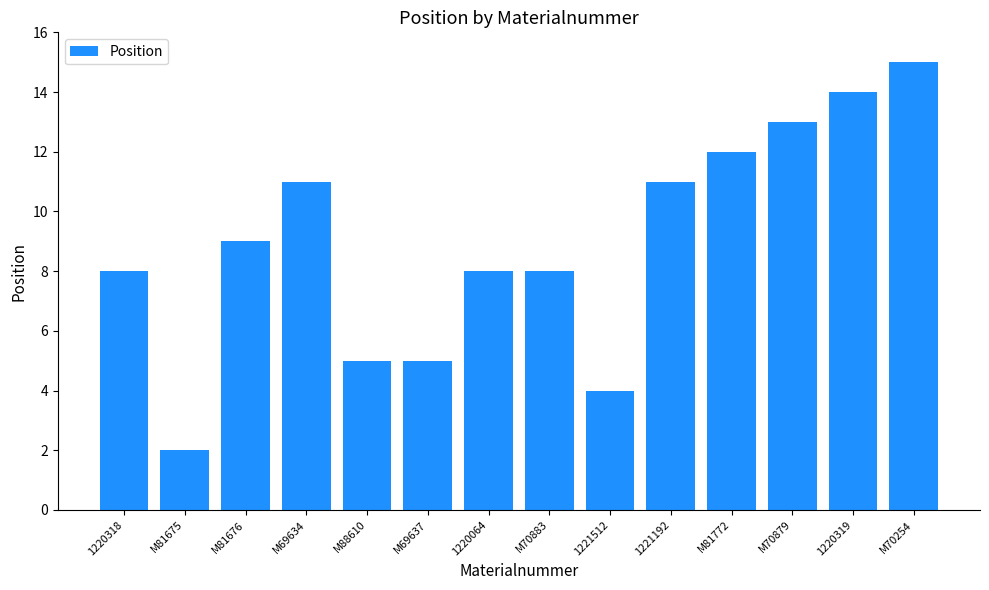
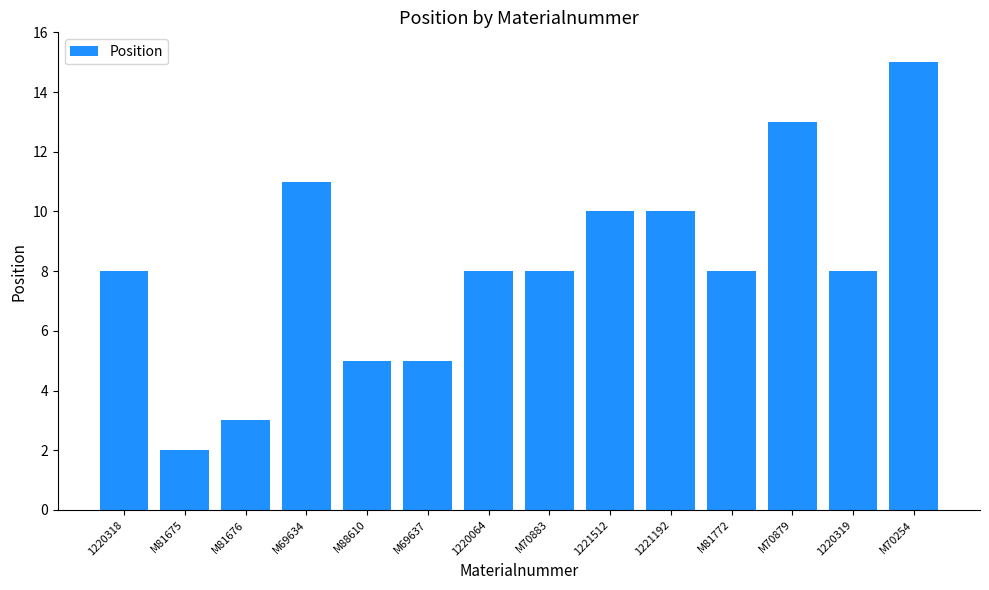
  {
    "1220318": 8,
    "M81675": 2,
-   "M81676": 9,
+   "M81676": 3,
    "M69634": 11,
    "M88610": 5,
    "M69637": 5,
    "1220064": 8,
    "M70883": 8,
-   "1221512": 4,
-   "1221192": 11,
-   "M81772": 12,
+   "1221512": 10,
+   "1221192": 10,
+   "M81772": 8,
    "M70879": 13,
-   "1220319": 14,
+   "1220319": 8,
    "M70254": 15
  }
